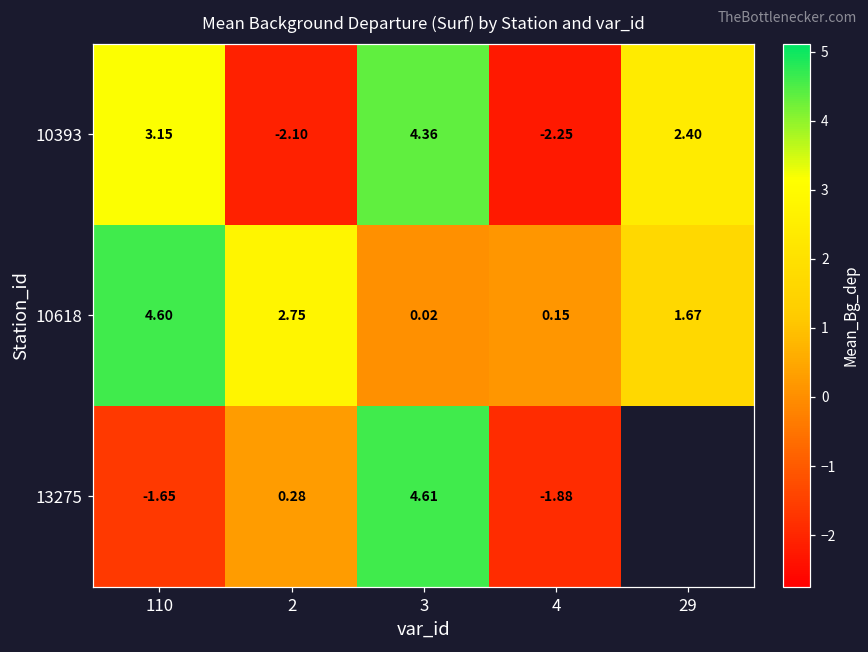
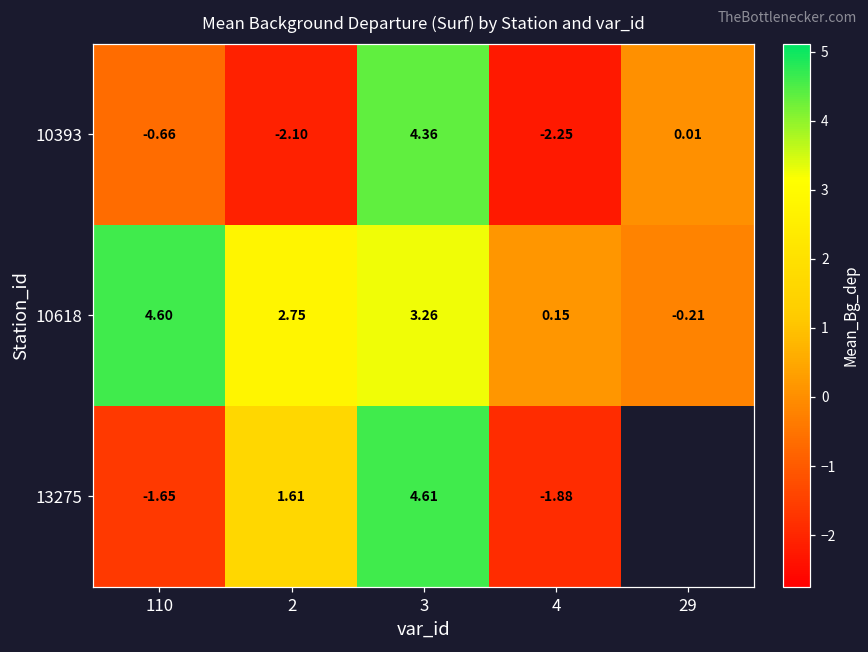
  {
    "10393": {
-     "110": 3.15,
+     "110": -0.66,
      "2": -2.10,
      "3": 4.36,
      "4": -2.25,
-     "29": 2.40
+     "29": 0.01
    },
    "10618": {
      "110": 4.60,
      "2": 2.75,
-     "3": 0.02,
+     "3": 3.26,
      "4": 0.15,
-     "29": 1.67
+     "29": -0.21
    },
    "13275": {
      "110": -1.65,
-     "2": 0.28,
+     "2": 1.61,
      "3": 4.61,
      "4": -1.88
    }
  }
